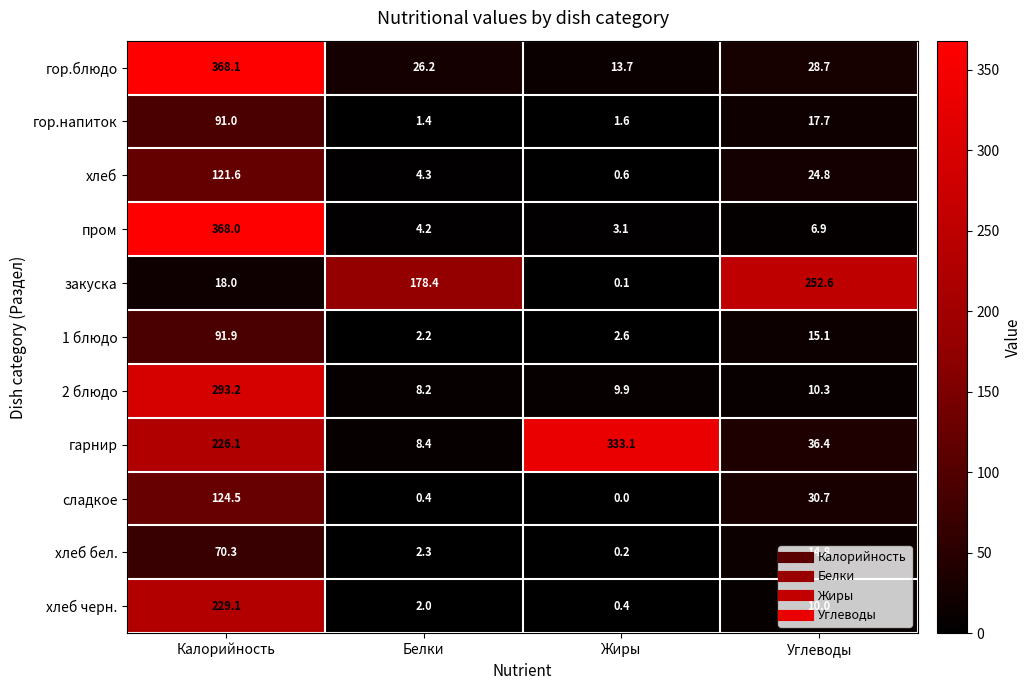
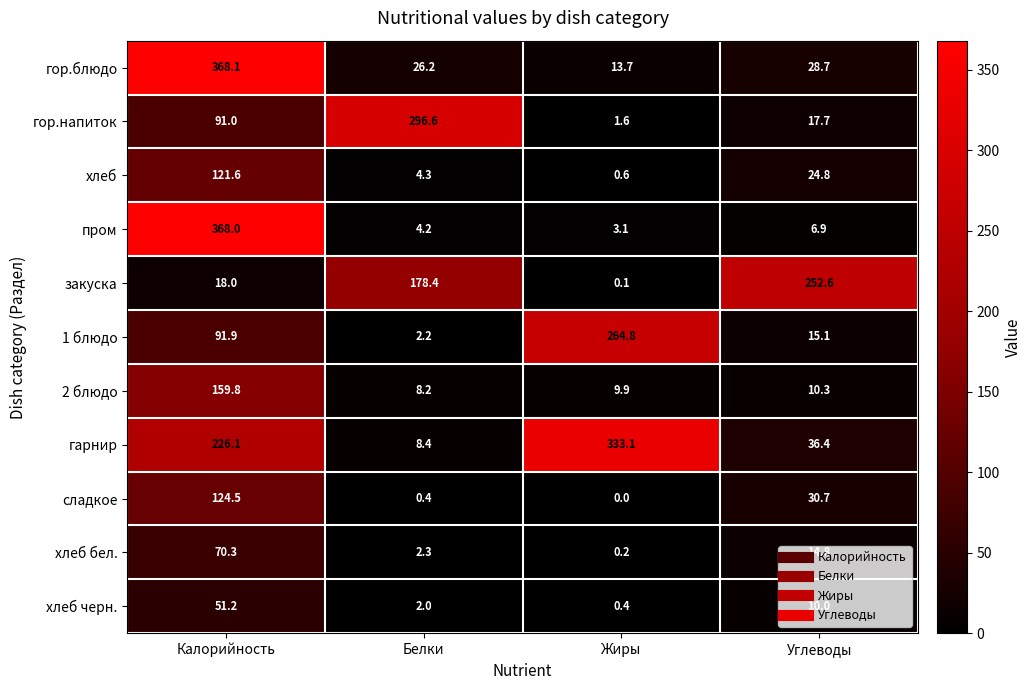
  {
    "гор.блюдо": {
      "Калорийность": 368.1,
      "Белки": 26.2,
      "Жиры": 13.7,
      "Углеводы": 28.7
    },
    "гор.напиток": {
      "Калорийность": 91.0,
-     "Белки": 1.4,
+     "Белки": 296.6,
      "Жиры": 1.6,
      "Углеводы": 17.7
    },
    "хлеб": {
      "Калорийность": 121.6,
      "Белки": 4.3,
      "Жиры": 0.6,
      "Углеводы": 24.8
    },
    "пром": {
      "Калорийность": 368.0,
      "Белки": 4.2,
      "Жиры": 3.1,
      "Углеводы": 6.9
    },
    "закуска": {
      "Калорийность": 18.0,
      "Белки": 178.4,
      "Жиры": 0.1,
      "Углеводы": 252.6
    },
    "1 блюдо": {
      "Калорийность": 91.9,
      "Белки": 2.2,
-     "Жиры": 2.6,
+     "Жиры": 264.8,
      "Углеводы": 15.1
    },
    "2 блюдо": {
-     "Калорийность": 293.2,
+     "Калорийность": 159.8,
      "Белки": 8.2,
      "Жиры": 9.9,
      "Углеводы": 10.3
    },
    "гарнир": {
      "Калорийность": 226.1,
      "Белки": 8.4,
      "Жиры": 333.1,
      "Углеводы": 36.4
    },
    "сладкое": {
      "Калорийность": 124.5,
      "Белки": 0.4,
      "Жиры": 0.0,
      "Углеводы": 30.7
    },
    "хлеб бел.": {
      "Калорийность": 70.3,
      "Белки": 2.3,
      "Жиры": 0.2
    },
    "хлеб черн.": {
-     "Калорийность": 229.1,
+     "Калорийность": 51.2,
      "Белки": 2.0,
      "Жиры": 0.4
    }
  }
